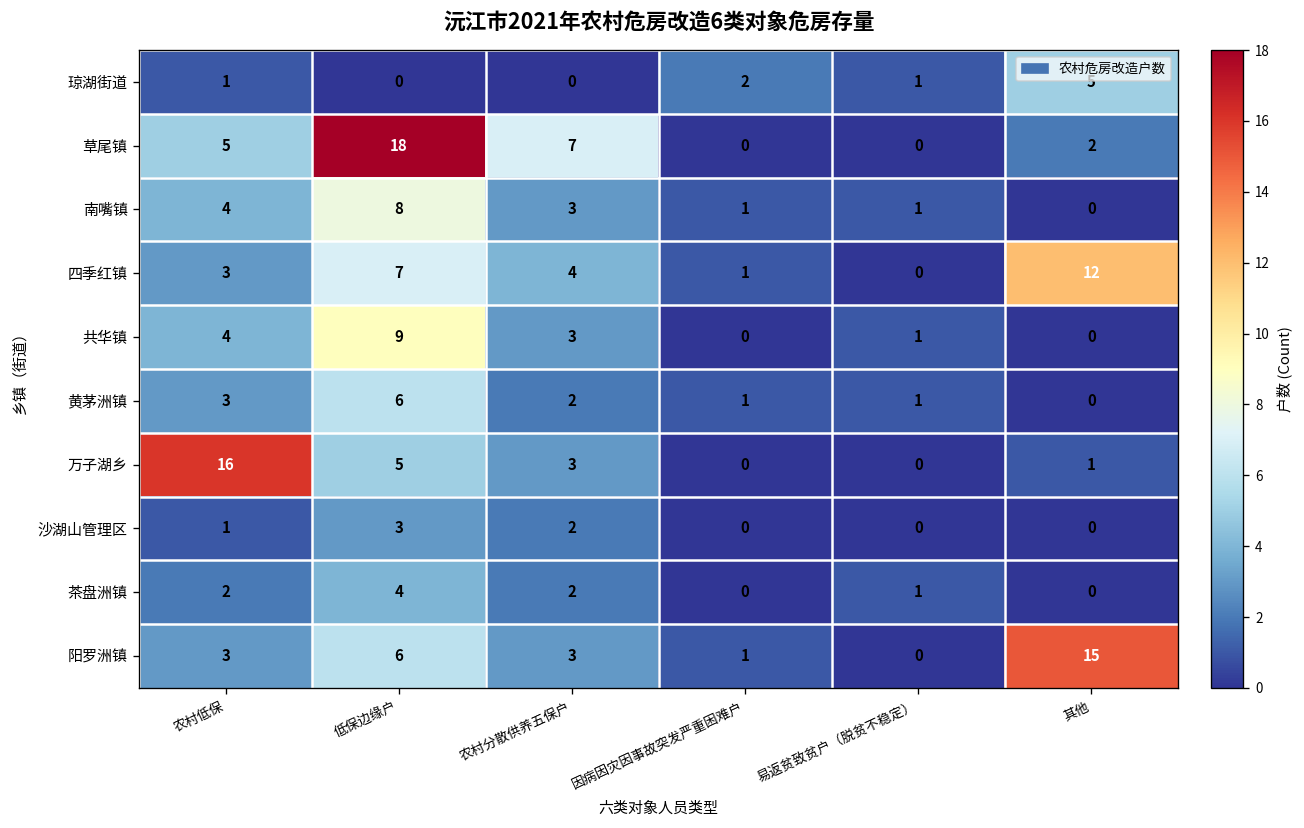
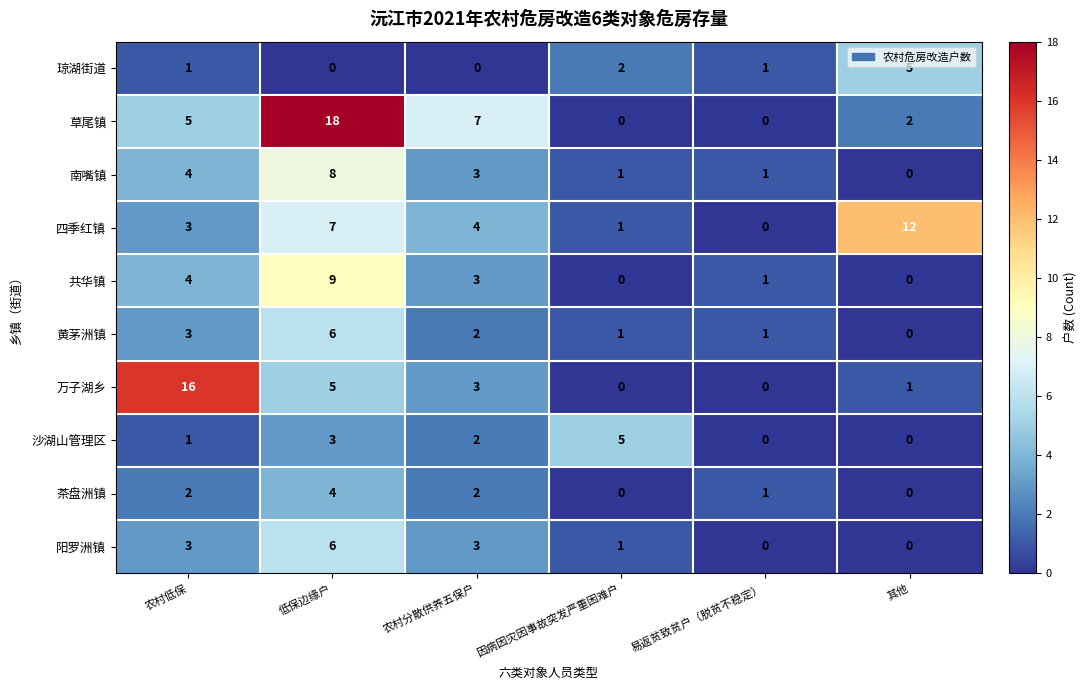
  {
    "琼湖街道": {
      "农村低保": 1,
      "低保边缘户": 0,
      "农村分散供养五保户": 0,
      "因病因灾因事故突发严重困难户": 2,
      "易返贫致贫户（脱贫不稳定）": 1
    },
    "草尾镇": {
      "农村低保": 5,
      "低保边缘户": 18,
      "农村分散供养五保户": 7,
      "因病因灾因事故突发严重困难户": 0,
      "易返贫致贫户（脱贫不稳定）": 0,
      "其他": 2
    },
    "南嘴镇": {
      "农村低保": 4,
      "低保边缘户": 8,
      "农村分散供养五保户": 3,
      "因病因灾因事故突发严重困难户": 1,
      "易返贫致贫户（脱贫不稳定）": 1,
      "其他": 0
    },
    "四季红镇": {
      "农村低保": 3,
      "低保边缘户": 7,
      "农村分散供养五保户": 4,
      "因病因灾因事故突发严重困难户": 1,
      "易返贫致贫户（脱贫不稳定）": 0,
      "其他": 12
    },
    "共华镇": {
      "农村低保": 4,
      "低保边缘户": 9,
      "农村分散供养五保户": 3,
      "因病因灾因事故突发严重困难户": 0,
      "易返贫致贫户（脱贫不稳定）": 1,
      "其他": 0
    },
    "黄茅洲镇": {
      "农村低保": 3,
      "低保边缘户": 6,
      "农村分散供养五保户": 2,
      "因病因灾因事故突发严重困难户": 1,
      "易返贫致贫户（脱贫不稳定）": 1,
      "其他": 0
    },
    "万子湖乡": {
      "农村低保": 16,
      "低保边缘户": 5,
      "农村分散供养五保户": 3,
      "因病因灾因事故突发严重困难户": 0,
      "易返贫致贫户（脱贫不稳定）": 0,
      "其他": 1
    },
    "沙湖山管理区": {
      "农村低保": 1,
      "低保边缘户": 3,
      "农村分散供养五保户": 2,
-     "因病因灾因事故突发严重困难户": 0,
+     "因病因灾因事故突发严重困难户": 5,
      "易返贫致贫户（脱贫不稳定）": 0,
      "其他": 0
    },
    "茶盘洲镇": {
      "农村低保": 2,
      "低保边缘户": 4,
      "农村分散供养五保户": 2,
      "因病因灾因事故突发严重困难户": 0,
      "易返贫致贫户（脱贫不稳定）": 1,
      "其他": 0
    },
    "阳罗洲镇": {
      "农村低保": 3,
      "低保边缘户": 6,
      "农村分散供养五保户": 3,
      "因病因灾因事故突发严重困难户": 1,
      "易返贫致贫户（脱贫不稳定）": 0,
-     "其他": 15
+     "其他": 0
    }
  }
